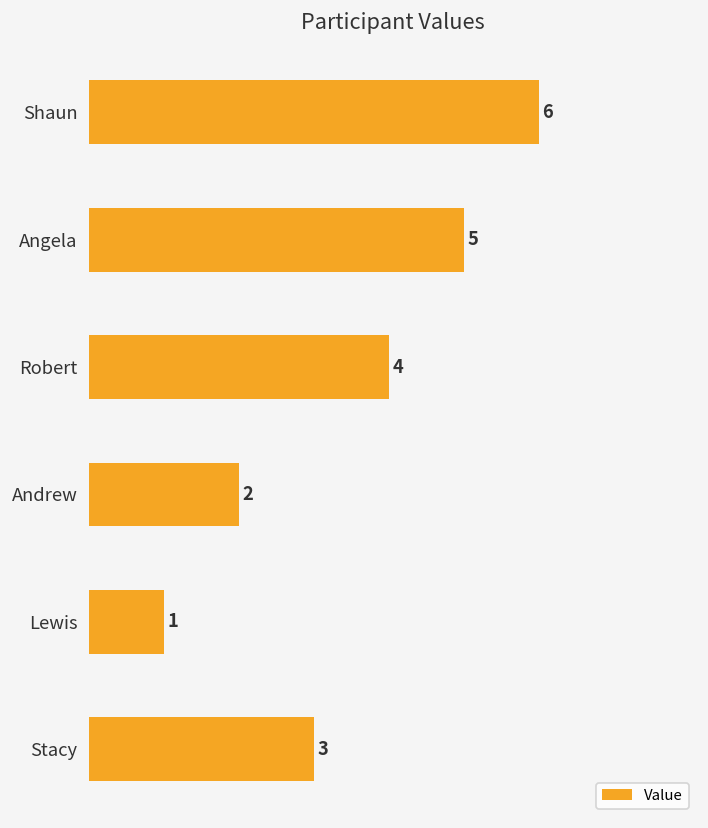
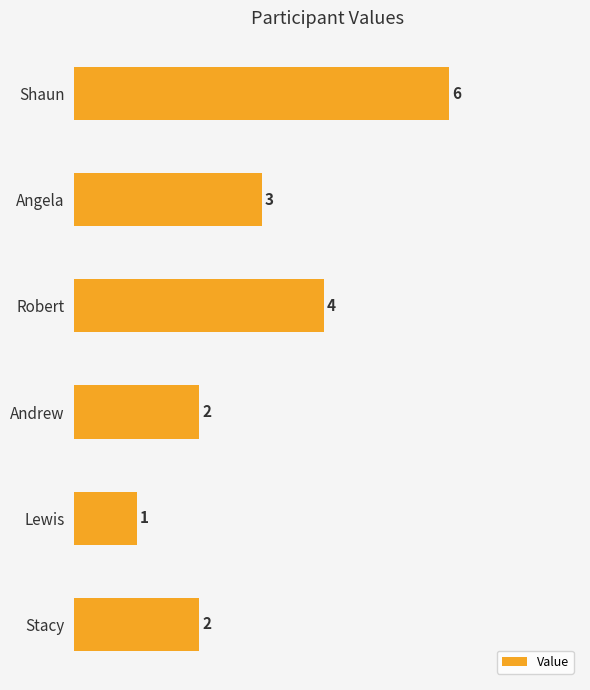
  {
    "Shaun": 6,
-   "Angela": 5,
+   "Angela": 3,
    "Robert": 4,
    "Andrew": 2,
    "Lewis": 1,
-   "Stacy": 3
+   "Stacy": 2
  }
